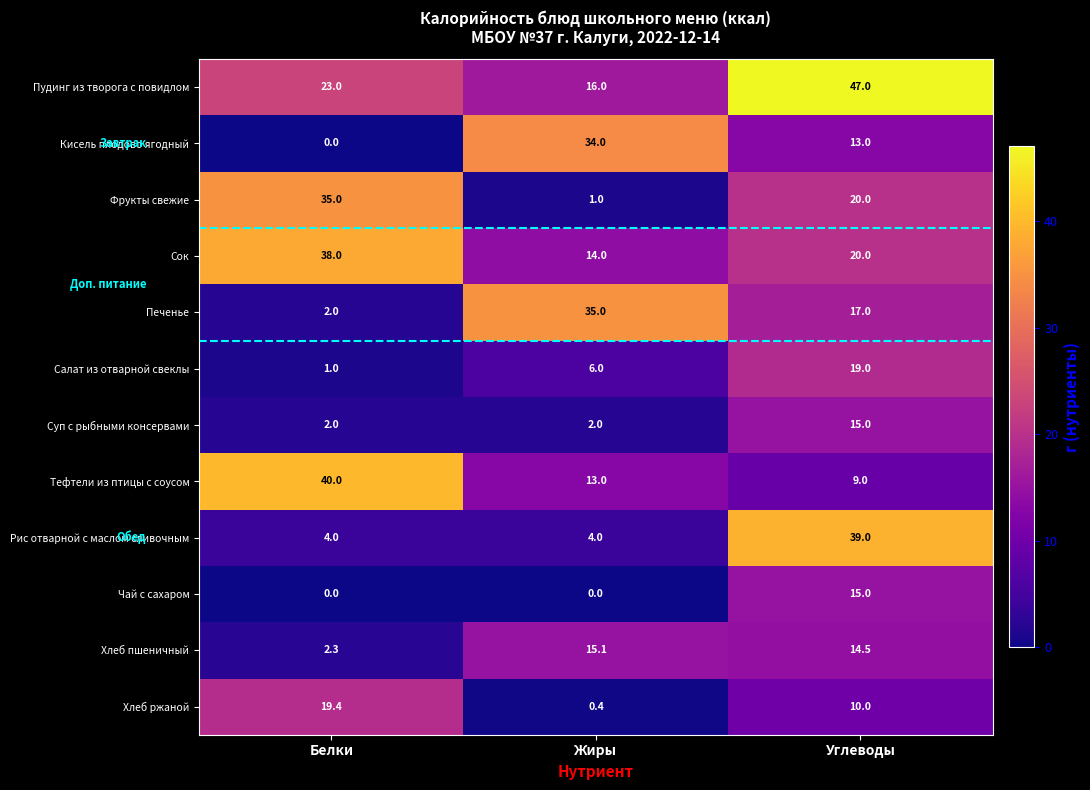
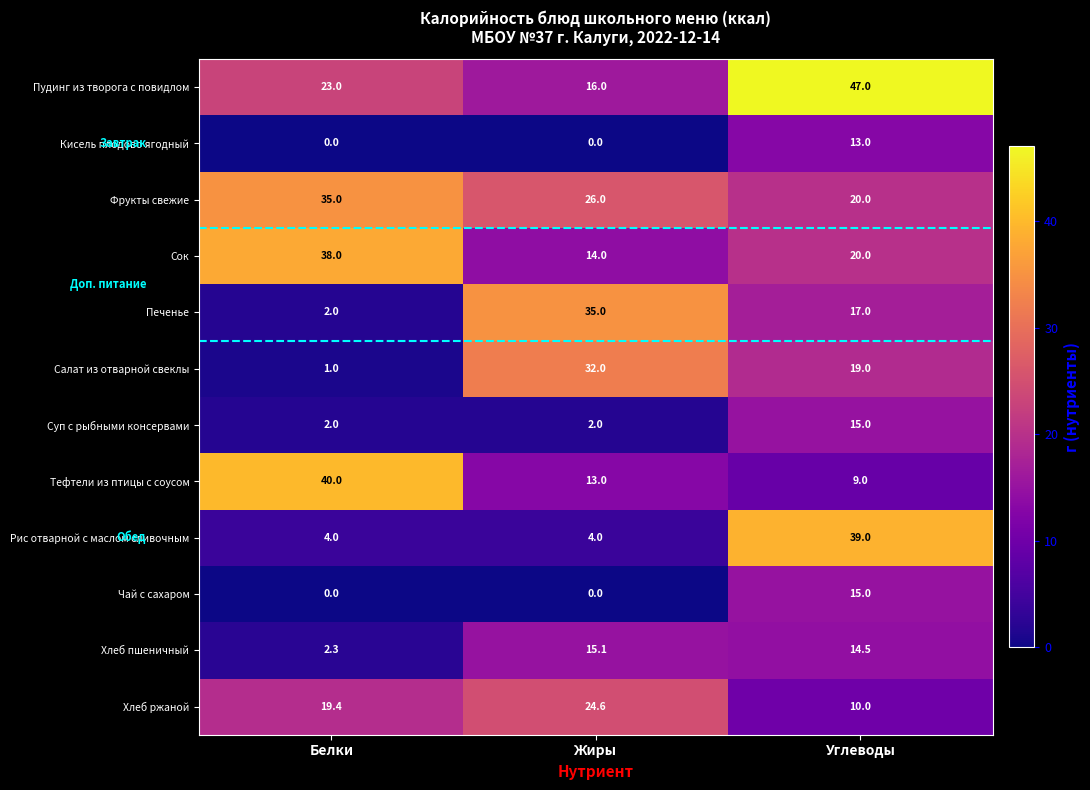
  {
    "Пудинг из творога с повидлом": {
      "Белки": 23.0,
      "Жиры": 16.0,
      "Углеводы": 47.0
    },
    "Кисель плодово ягодный": {
      "Белки": 0.0,
-     "Жиры": 34.0,
+     "Жиры": 0.0,
      "Углеводы": 13.0
    },
    "Фрукты свежие": {
      "Белки": 35.0,
-     "Жиры": 1.0,
+     "Жиры": 26.0,
      "Углеводы": 20.0
    },
    "Сок": {
      "Белки": 38.0,
      "Жиры": 14.0,
      "Углеводы": 20.0
    },
    "Печенье": {
      "Белки": 2.0,
      "Жиры": 35.0,
      "Углеводы": 17.0
    },
    "Салат из отварной свеклы": {
      "Белки": 1.0,
-     "Жиры": 6.0,
+     "Жиры": 32.0,
      "Углеводы": 19.0
    },
    "Суп с рыбными консервами": {
      "Белки": 2.0,
      "Жиры": 2.0,
      "Углеводы": 15.0
    },
    "Тефтели из птицы с соусом": {
      "Белки": 40.0,
      "Жиры": 13.0,
      "Углеводы": 9.0
    },
    "Рис отварной с маслом сливочным": {
      "Белки": 4.0,
      "Жиры": 4.0,
      "Углеводы": 39.0
    },
    "Чай с сахаром": {
      "Белки": 0.0,
      "Жиры": 0.0,
      "Углеводы": 15.0
    },
    "Хлеб пшеничный": {
      "Белки": 2.3,
      "Жиры": 15.1,
      "Углеводы": 14.5
    },
    "Хлеб ржаной": {
      "Белки": 19.4,
-     "Жиры": 0.4,
+     "Жиры": 24.6,
      "Углеводы": 10.0
    }
  }
